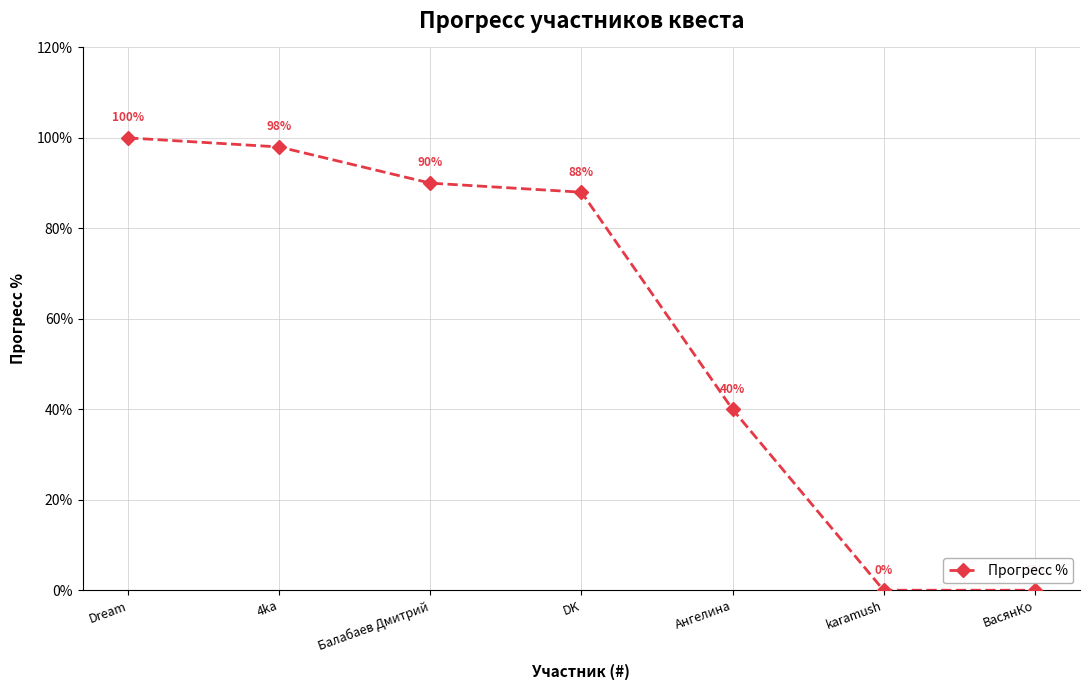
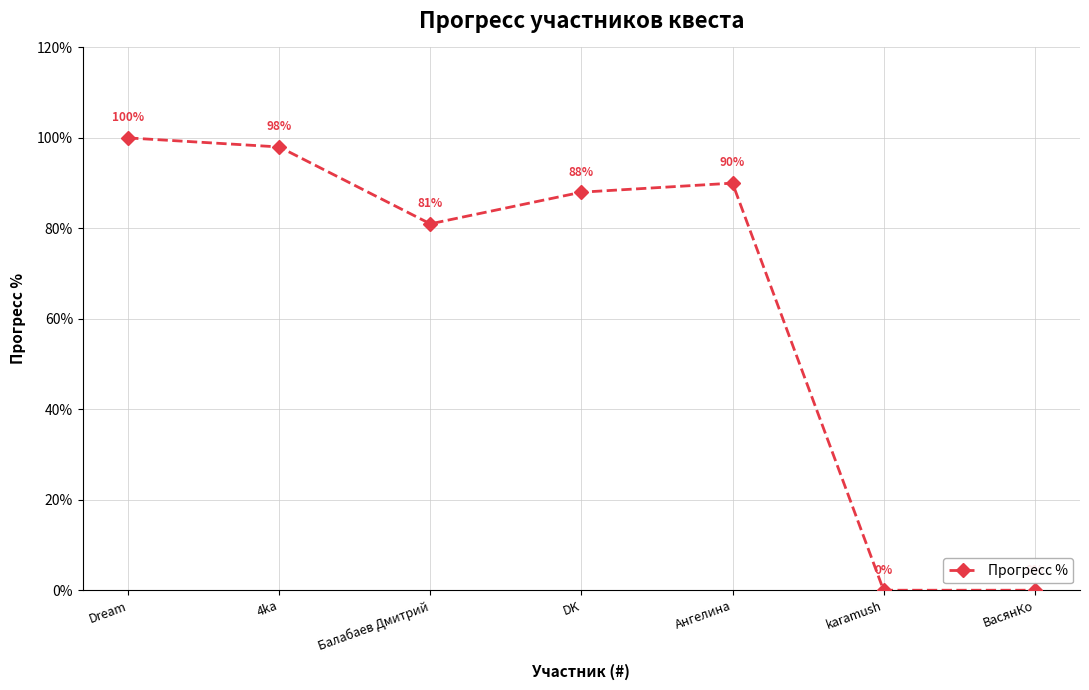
  {
    "Dream": "100%",
    "4ka": "98%",
-   "Балабаев Дмитрий": "90%",
+   "Балабаев Дмитрий": "81%",
    "DK": "88%",
-   "Ангелина": "40%",
+   "Ангелина": "90%",
    "karamush": "0%"
  }
